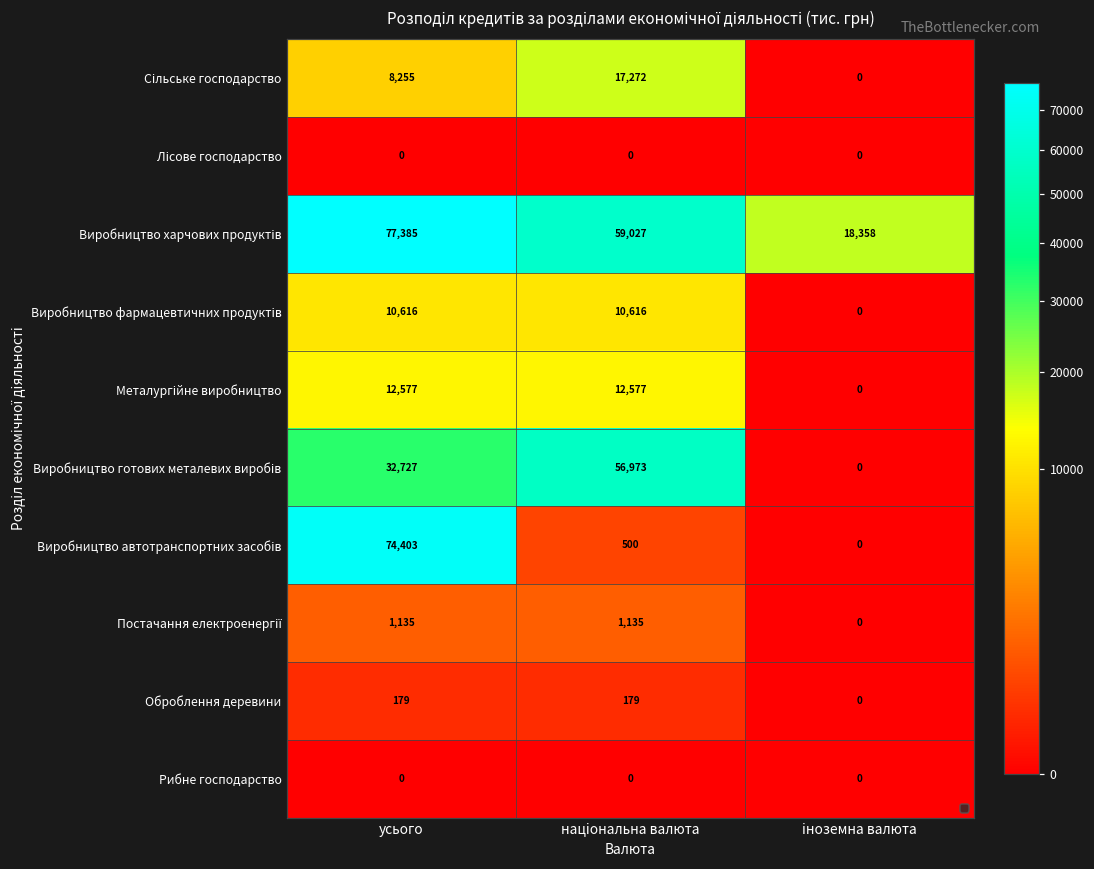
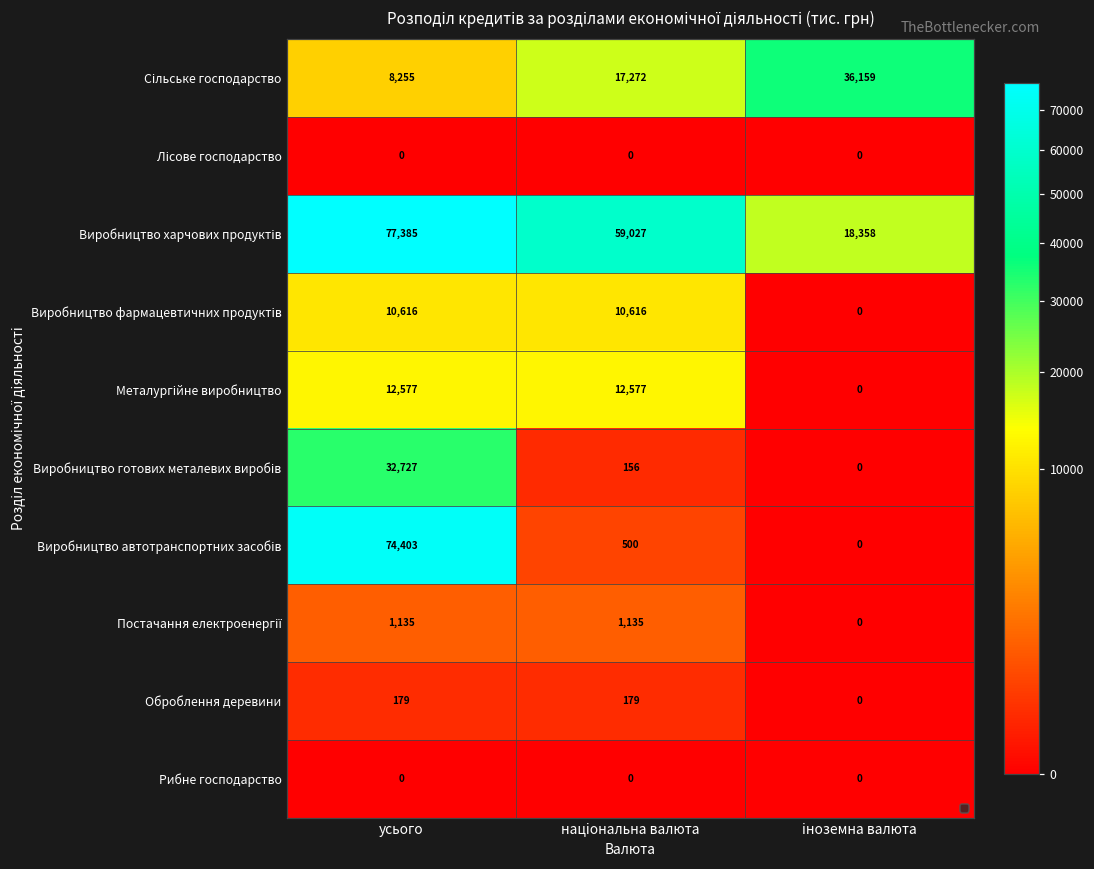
  {
    "Сільське господарство": {
      "усього": "8,255",
      "національна валюта": "17,272",
-     "іноземна валюта": "0"
+     "іноземна валюта": "36,159"
    },
    "Лісове господарство": {
      "усього": "0",
      "національна валюта": "0",
      "іноземна валюта": "0"
    },
    "Виробництво харчових продуктів": {
      "усього": "77,385",
      "національна валюта": "59,027",
      "іноземна валюта": "18,358"
    },
    "Виробництво фармацевтичних продуктів": {
      "усього": "10,616",
      "національна валюта": "10,616",
      "іноземна валюта": "0"
    },
    "Металургійне виробництво": {
      "усього": "12,577",
      "національна валюта": "12,577",
      "іноземна валюта": "0"
    },
    "Виробництво готових металевих виробів": {
      "усього": "32,727",
-     "національна валюта": "56,973",
+     "національна валюта": "156",
      "іноземна валюта": "0"
    },
    "Виробництво автотранспортних засобів": {
      "усього": "74,403",
      "національна валюта": "500",
      "іноземна валюта": "0"
    },
    "Постачання електроенергії": {
      "усього": "1,135",
      "національна валюта": "1,135",
      "іноземна валюта": "0"
    },
    "Оброблення деревини": {
      "усього": "179",
      "національна валюта": "179",
      "іноземна валюта": "0"
    },
    "Рибне господарство": {
      "усього": "0",
      "національна валюта": "0",
      "іноземна валюта": "0"
    }
  }
